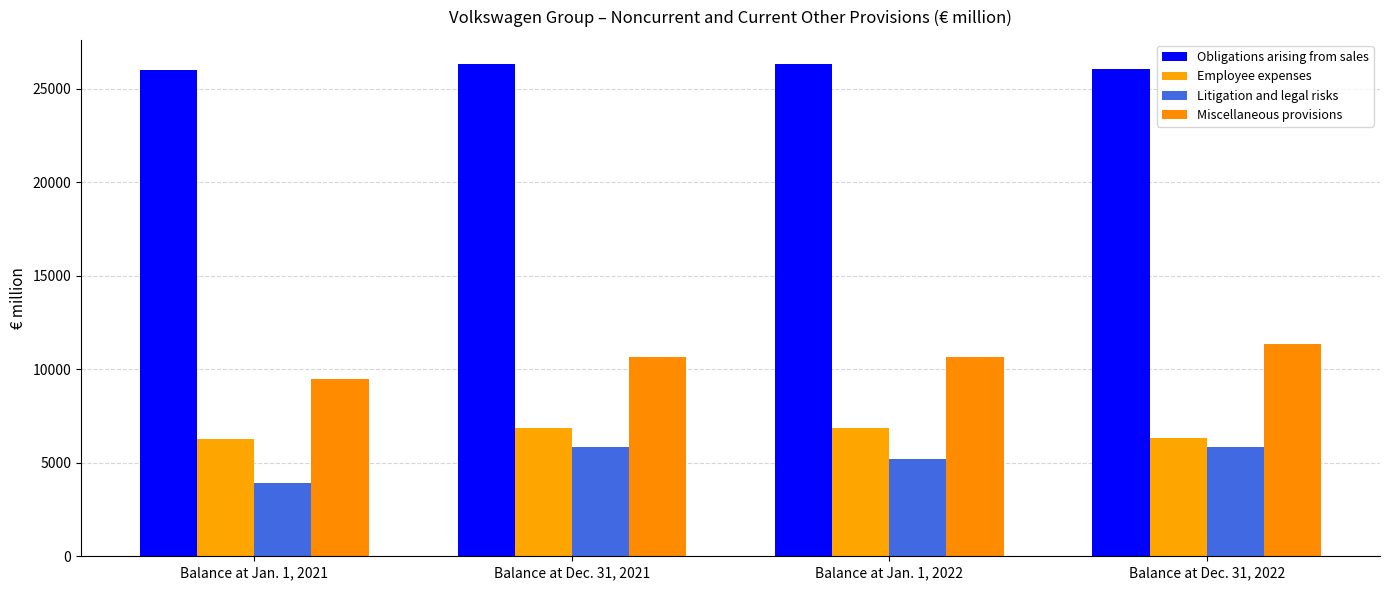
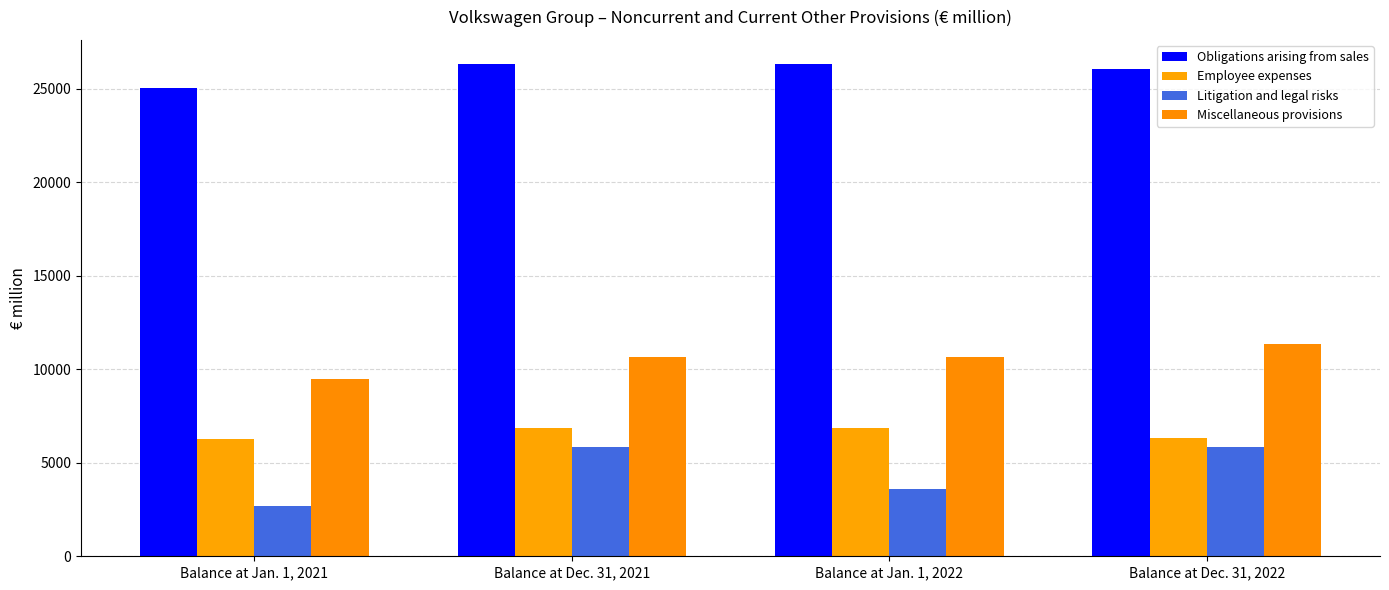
  {
    "Obligations arising from sales": {
-     "Balance at Jan. 1, 2021": 26000,
+     "Balance at Jan. 1, 2021": 25000,
      "Balance at Dec. 31, 2021": 26300,
      "Balance at Jan. 1, 2022": 26300,
      "Balance at Dec. 31, 2022": 26000
    },
    "Litigation and legal risks": {
-     "Balance at Jan. 1, 2021": 3900,
+     "Balance at Jan. 1, 2021": 2700,
      "Balance at Dec. 31, 2021": 5800,
-     "Balance at Jan. 1, 2022": 5200,
+     "Balance at Jan. 1, 2022": 3600,
      "Balance at Dec. 31, 2022": 5800
    }
  }
